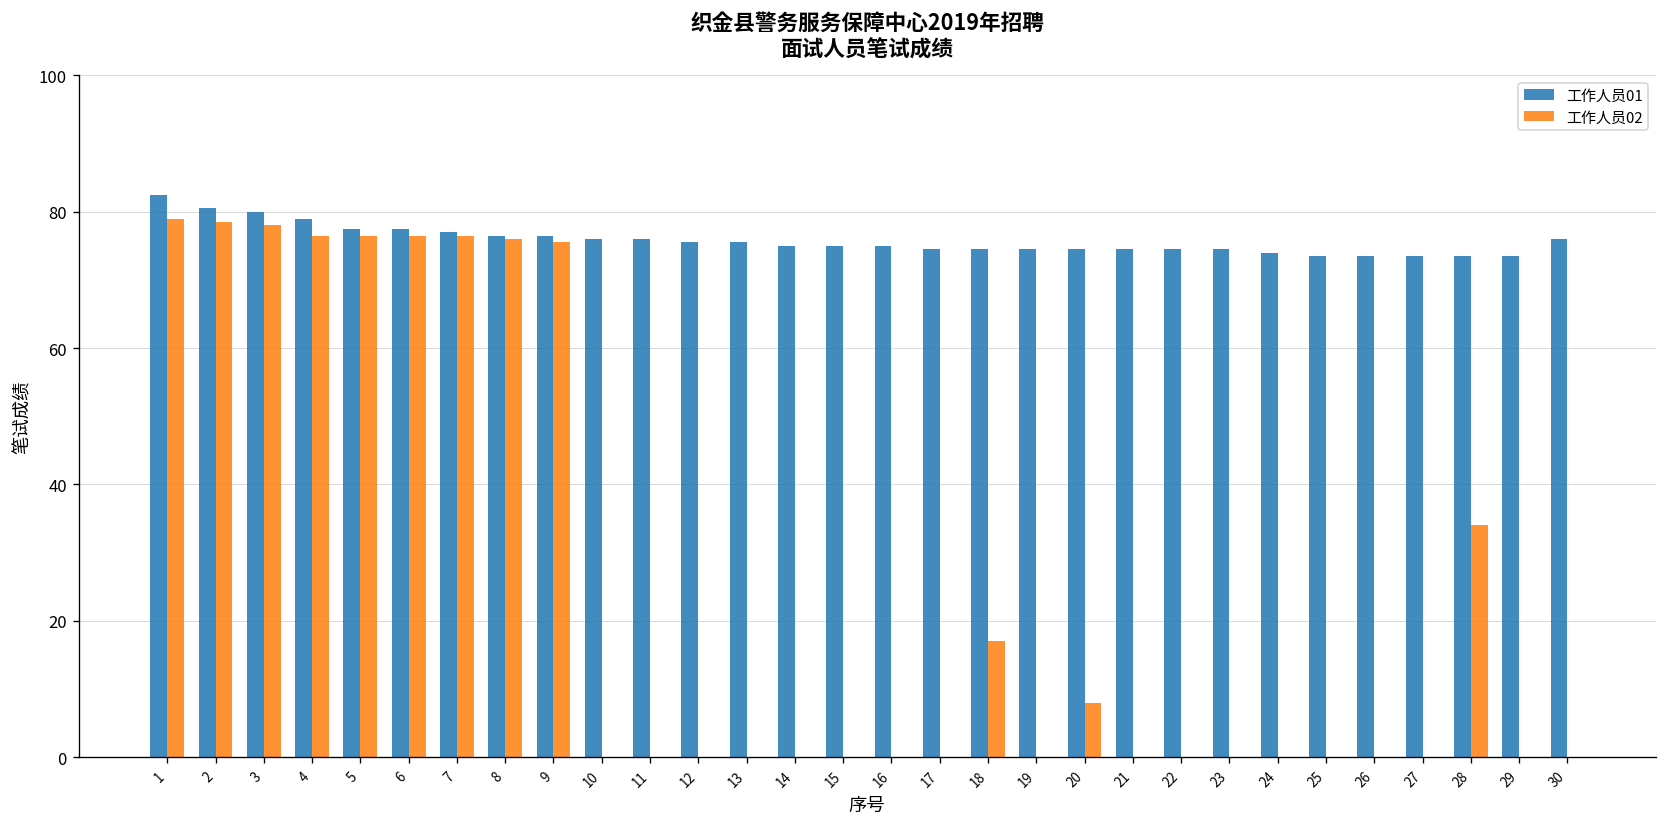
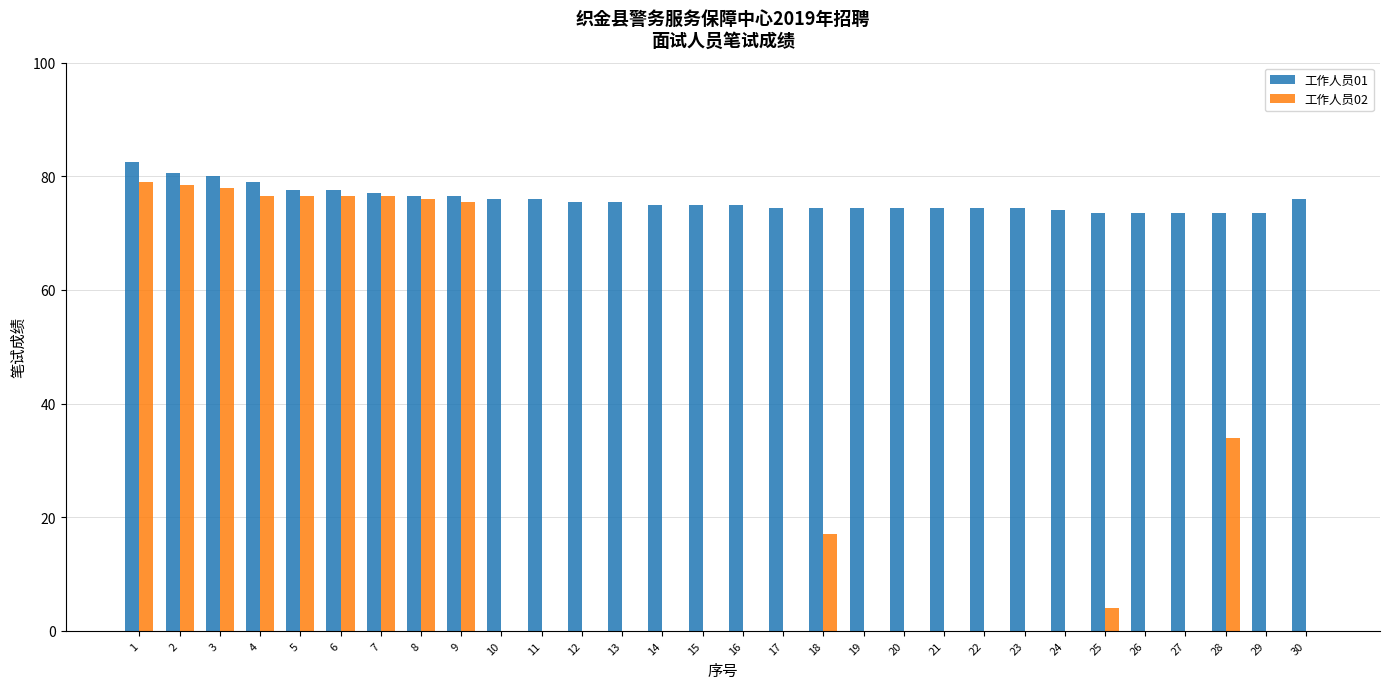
  {
    "工作人员01": {
      "1": 83,
      "2": 81,
      "3": 80,
      "4": 79,
      "5": 78,
      "6": 78,
      "7": 77,
      "8": 77,
      "9": 77,
      "10": 76,
      "11": 76,
      "12": 76,
      "13": 76,
      "14": 75,
      "15": 75,
      "16": 75,
      "17": 75,
      "18": 75,
      "19": 75,
      "20": 75,
      "21": 75,
      "22": 75,
      "23": 75,
      "24": 74,
      "25": 74,
      "26": 74,
      "27": 74,
      "28": 74,
      "29": 74,
      "30": 76
    },
    "工作人员02": {
      "1": 79,
      "2": 79,
      "3": 78,
      "4": 77,
      "5": 77,
      "6": 77,
      "7": 77,
      "8": 76,
      "9": 76,
      "10": 0,
      "11": 0,
      "12": 0,
      "13": 0,
      "14": 0,
      "15": 0,
      "16": 0,
      "17": 0,
      "18": 17,
      "19": 0,
-     "20": 8,
+     "20": 0,
      "21": 0,
      "22": 0,
      "23": 0,
      "24": 0,
-     "25": 0,
+     "25": 4,
      "26": 0,
      "27": 0,
      "28": 34,
      "29": 0,
      "30": 0
    }
  }
